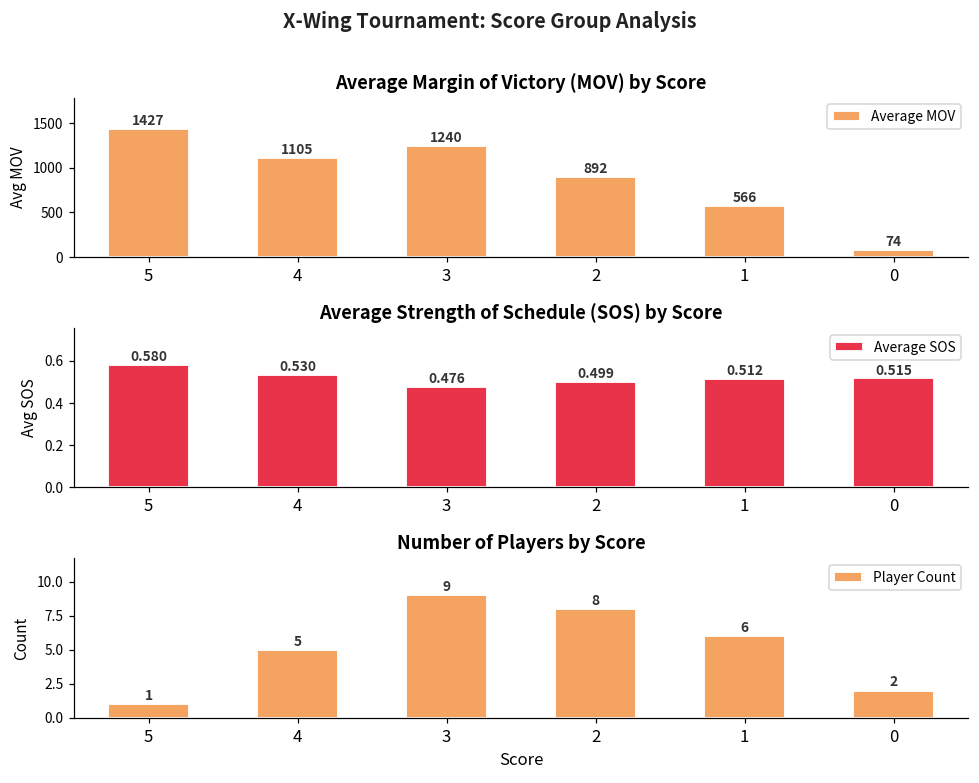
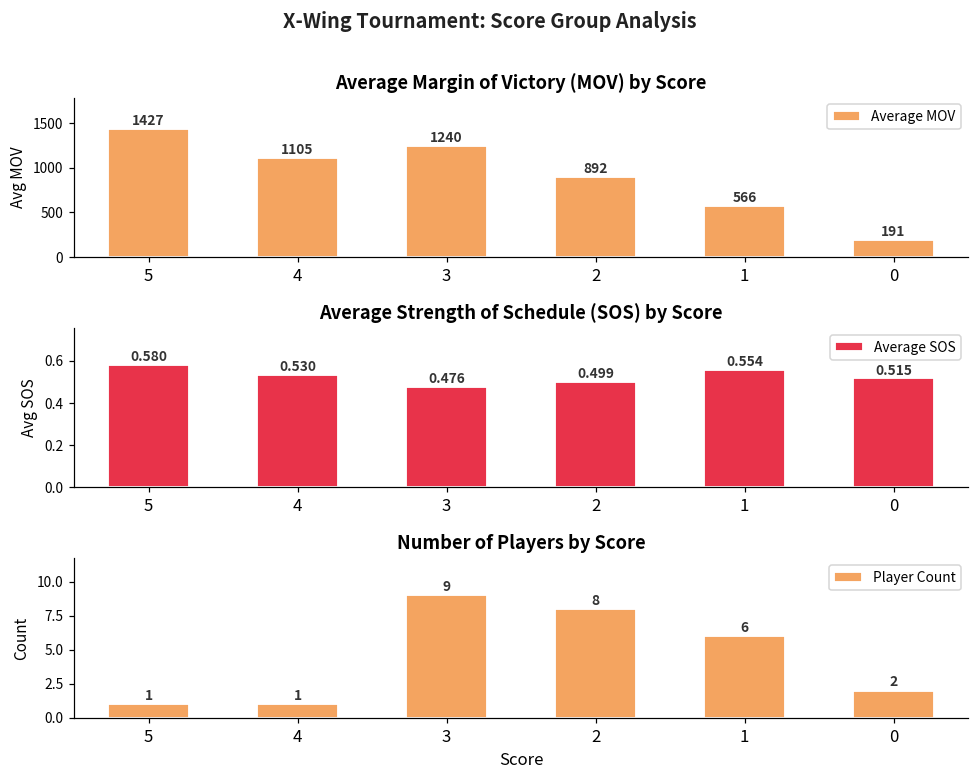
  {
    "Average Margin of Victory (MOV) by Score": {
      "5": 1427,
      "4": 1105,
      "3": 1240,
      "2": 892,
      "1": 566,
-     "0": 74
+     "0": 191
    },
    "Average Strength of Schedule (SOS) by Score": {
      "5": 0.580,
      "4": 0.530,
      "3": 0.476,
      "2": 0.499,
-     "1": 0.512,
+     "1": 0.554,
      "0": 0.515
    },
    "Number of Players by Score": {
      "5": 1,
-     "4": 5,
+     "4": 1,
      "3": 9,
      "2": 8,
      "1": 6,
      "0": 2
    }
  }
